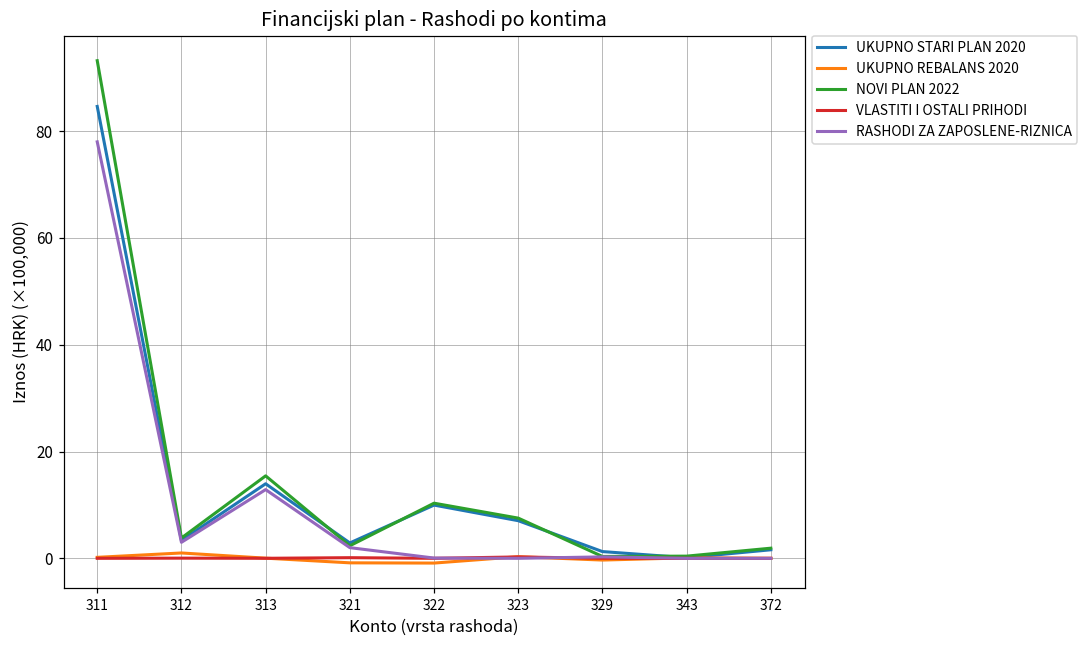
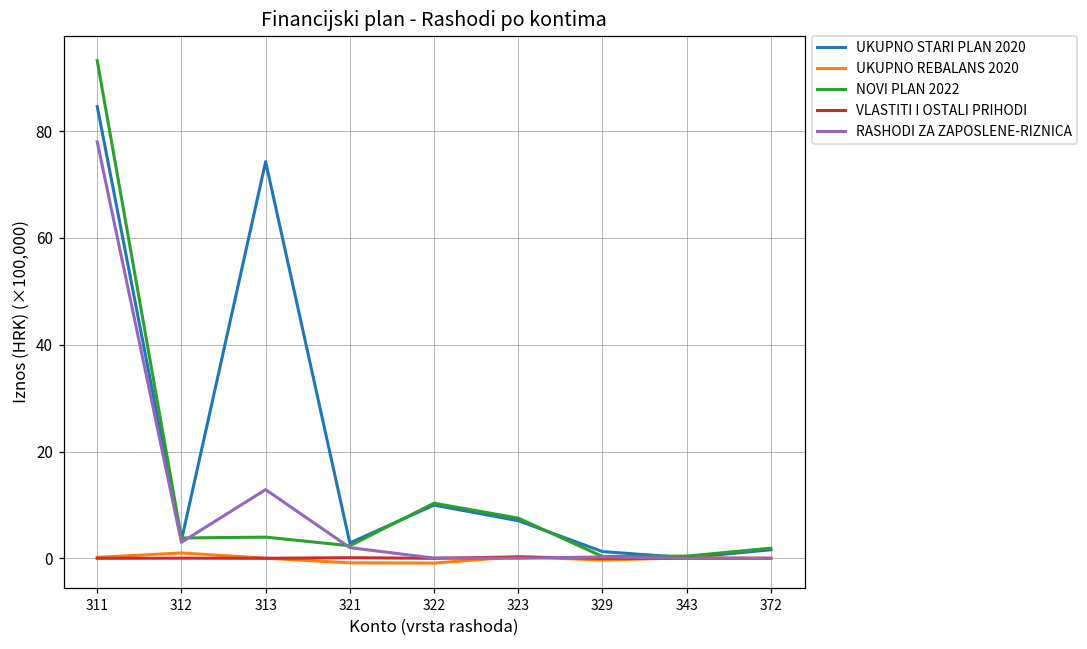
  {
    "UKUPNO STARI PLAN 2020": {
      "311": 85,
-     "313": 14,
+     "313": 74,
      "321": 3,
      "329": 1
    },
    "UKUPNO REBALANS 2020": {
      "312": 1,
      "321": -1,
      "322": -1
    },
    "NOVI PLAN 2022": {
      "311": 93,
-     "313": 15
+     "313": 4
    },
    "VLASTITI I OSTALI PRIHODI": {
      "312": 0,
      "321": 0
    },
    "RASHODI ZA ZAPOSLENE-RIZNICA": {
      "311": 78,
      "313": 13
    }
  }
